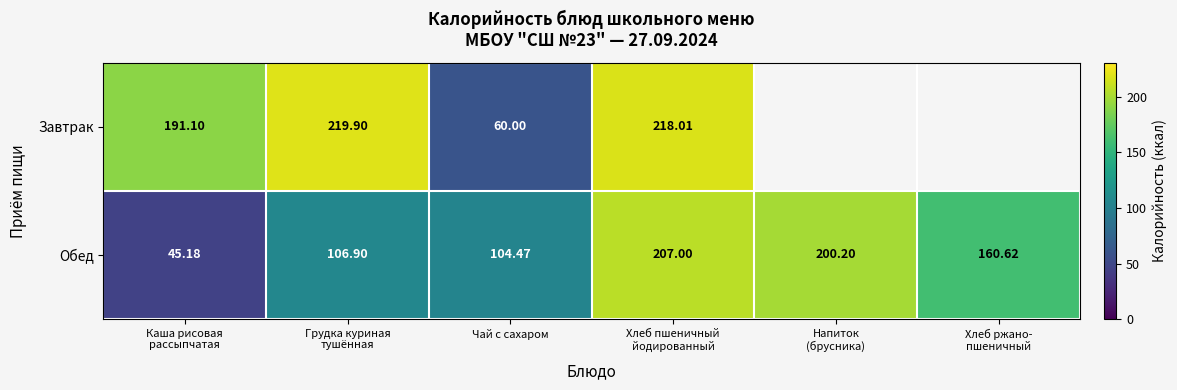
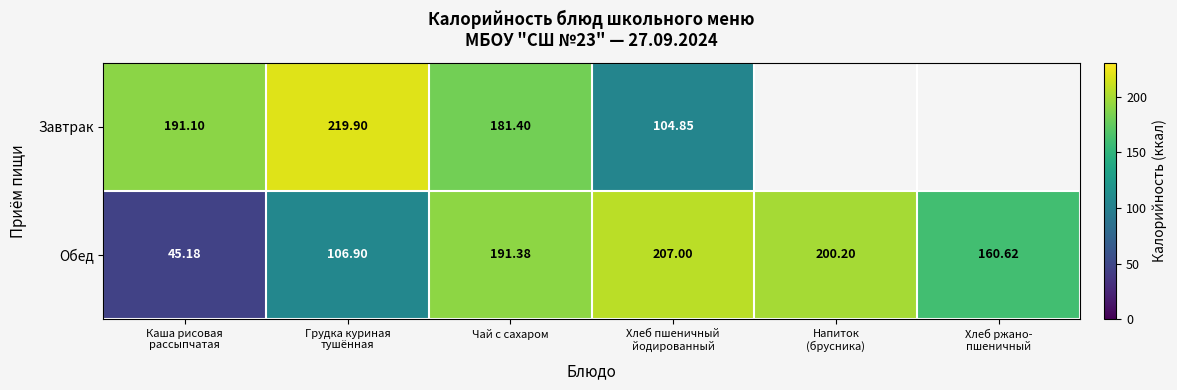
  {
    "Завтрак": {
      "Каша рисовая рассыпчатая": 191.10,
      "Грудка куриная тушённая": 219.90,
-     "Чай с сахаром": 60.00,
-     "Хлеб пшеничный йодированный": 218.01
+     "Чай с сахаром": 181.40,
+     "Хлеб пшеничный йодированный": 104.85
    },
    "Обед": {
      "Каша рисовая рассыпчатая": 45.18,
      "Грудка куриная тушённая": 106.90,
-     "Чай с сахаром": 104.47,
+     "Чай с сахаром": 191.38,
      "Хлеб пшеничный йодированный": 207.00,
      "Напиток (брусника)": 200.20,
      "Хлеб ржано- пшеничный": 160.62
    }
  }
